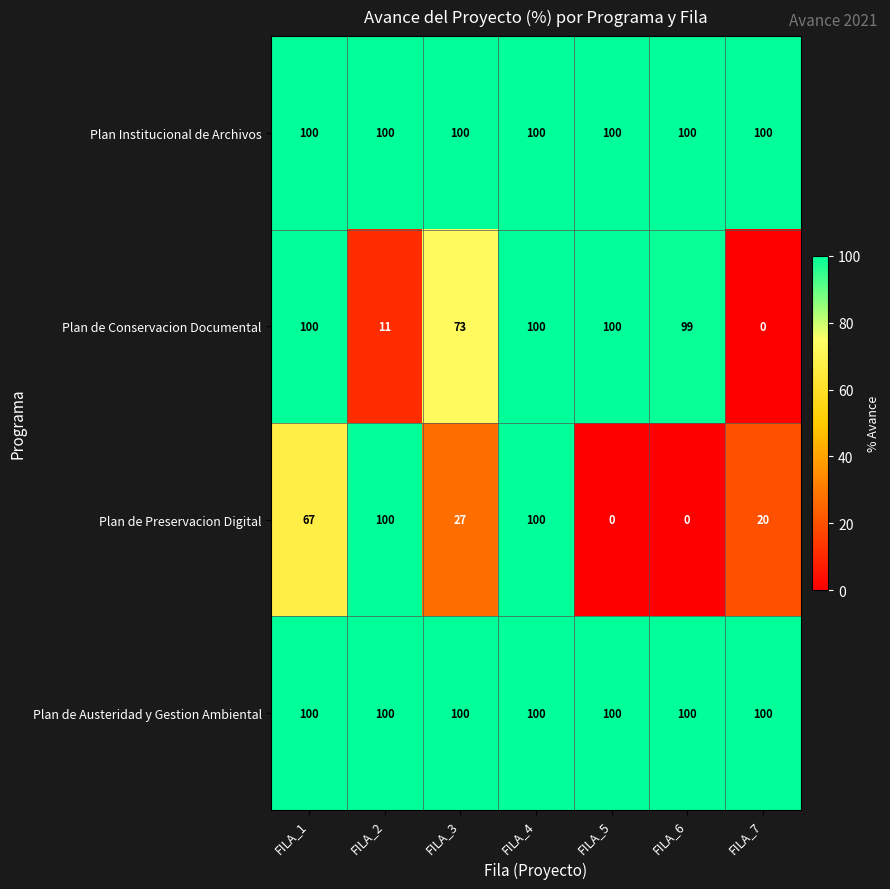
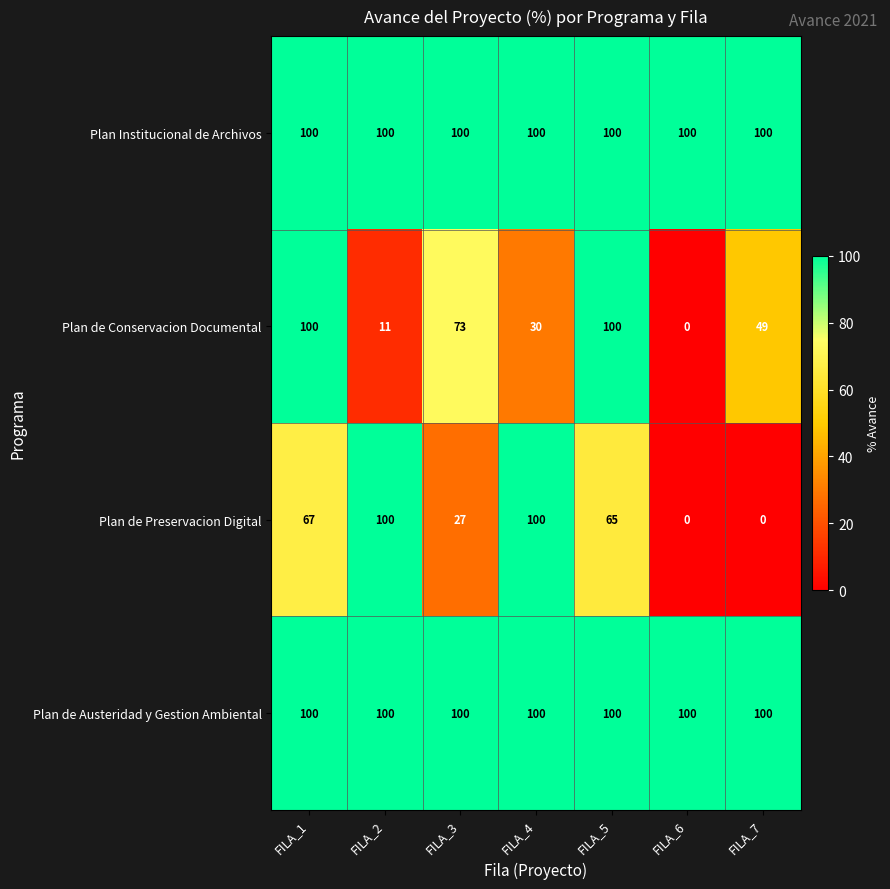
  {
    "Plan Institucional de Archivos": {
      "FILA_1": 100,
      "FILA_2": 100,
      "FILA_3": 100,
      "FILA_4": 100,
      "FILA_5": 100,
      "FILA_6": 100,
      "FILA_7": 100
    },
    "Plan de Conservacion Documental": {
      "FILA_1": 100,
      "FILA_2": 11,
      "FILA_3": 73,
-     "FILA_4": 100,
+     "FILA_4": 30,
      "FILA_5": 100,
-     "FILA_6": 99,
-     "FILA_7": 0
+     "FILA_6": 0,
+     "FILA_7": 49
    },
    "Plan de Preservacion Digital": {
      "FILA_1": 67,
      "FILA_2": 100,
      "FILA_3": 27,
      "FILA_4": 100,
-     "FILA_5": 0,
+     "FILA_5": 65,
      "FILA_6": 0,
-     "FILA_7": 20
+     "FILA_7": 0
    },
    "Plan de Austeridad y Gestion Ambiental": {
      "FILA_1": 100,
      "FILA_2": 100,
      "FILA_3": 100,
      "FILA_4": 100,
      "FILA_5": 100,
      "FILA_6": 100,
      "FILA_7": 100
    }
  }
